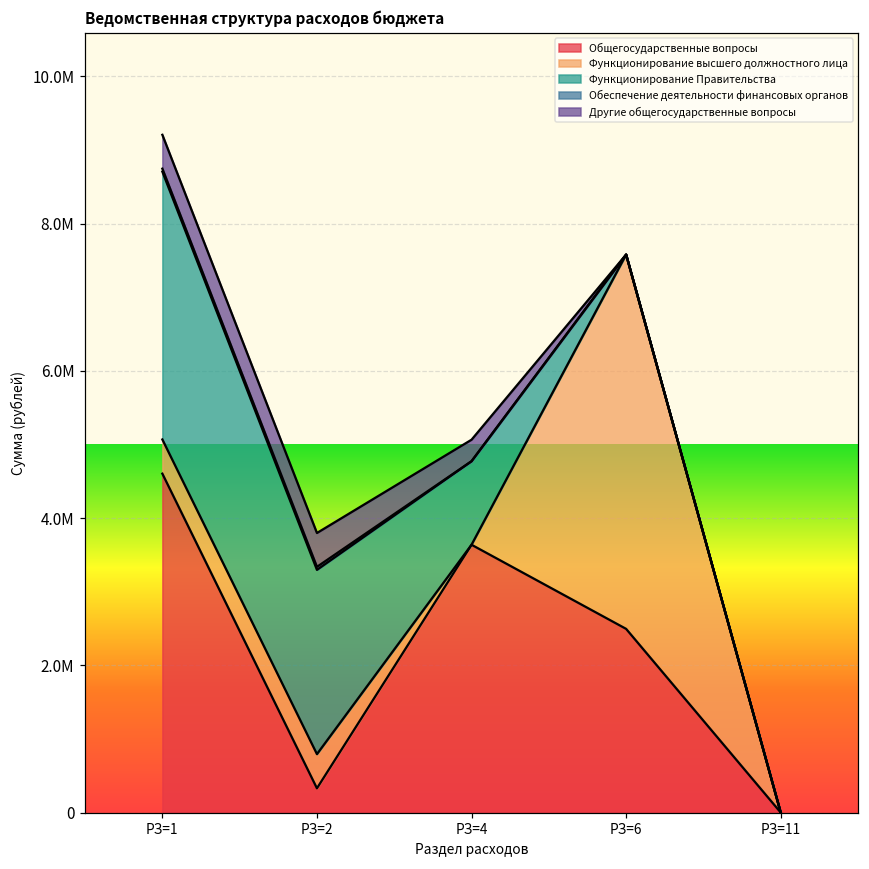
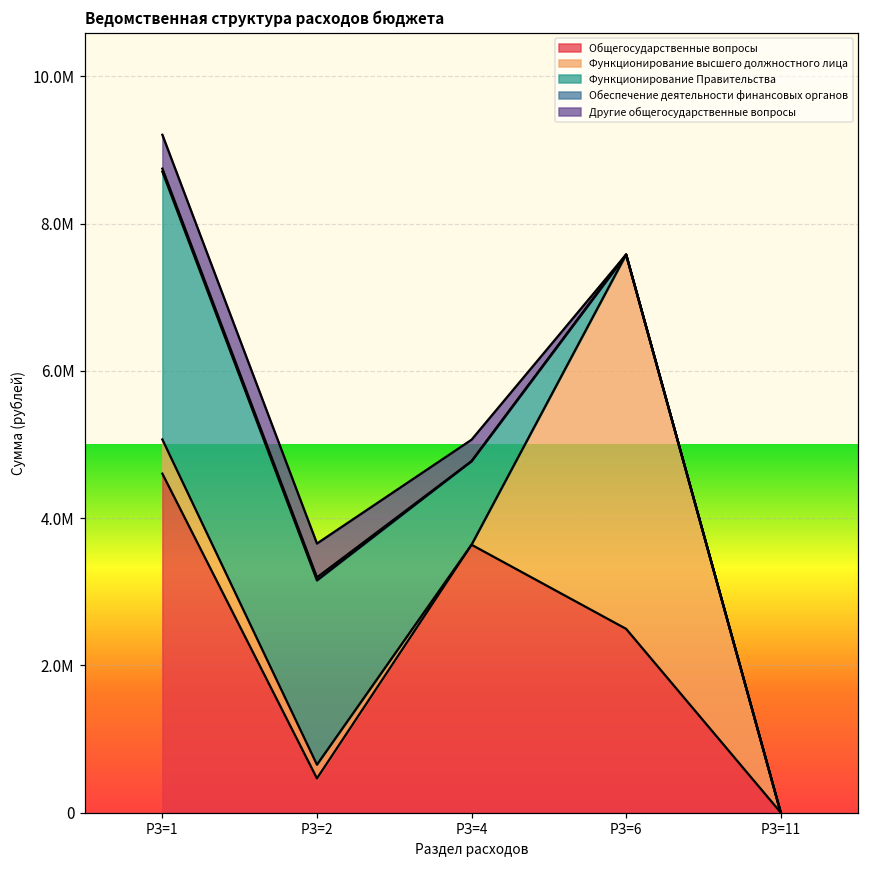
  {
    "Общегосударственные вопросы": {
      "РЗ=1": 4600000,
-     "РЗ=2": 300000,
+     "РЗ=2": 500000,
      "РЗ=6": 2500000
    },
    "Функционирование высшего должностного лица": {
      "РЗ=1": 500000,
-     "РЗ=2": 500000
+     "РЗ=2": 200000
    },
    "Другие общегосударственные вопросы": {
      "РЗ=1": 500000,
      "РЗ=2": 500000,
      "РЗ=4": 300000
    }
  }
